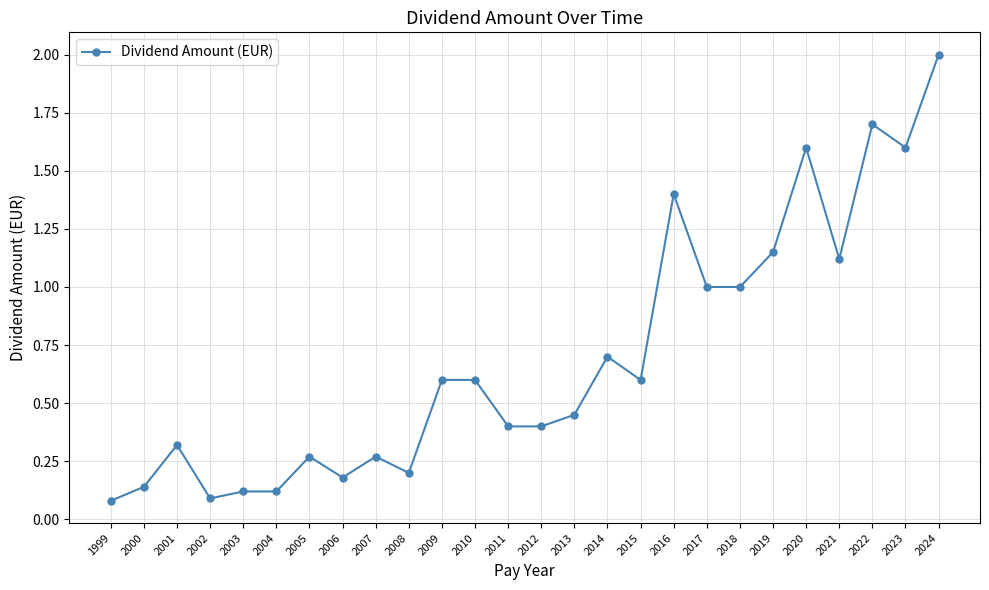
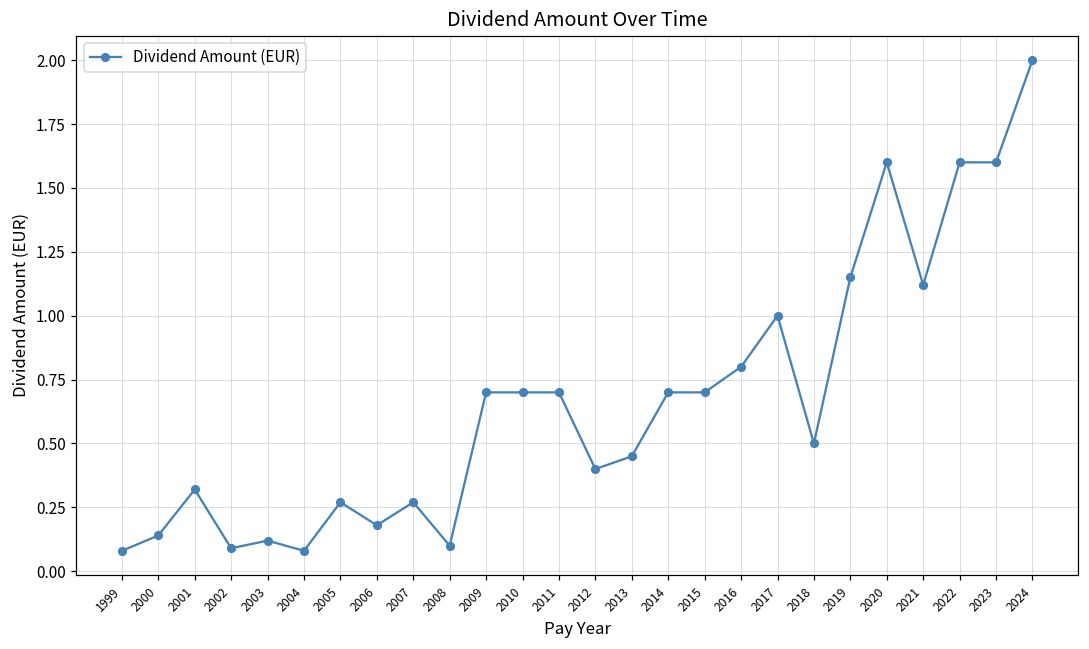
  {
    "1999": 0.08,
    "2000": 0.14,
    "2001": 0.32,
    "2002": 0.09,
    "2003": 0.12,
-   "2004": 0.12,
+   "2004": 0.08,
    "2005": 0.27,
    "2006": 0.18,
    "2007": 0.27,
-   "2008": 0.2,
-   "2009": 0.6,
-   "2010": 0.6,
-   "2011": 0.4,
+   "2008": 0.1,
+   "2009": 0.7,
+   "2010": 0.7,
+   "2011": 0.7,
    "2012": 0.40,
    "2013": 0.45,
    "2014": 0.70,
-   "2015": 0.6,
-   "2016": 1.4,
+   "2015": 0.7,
+   "2016": 0.8,
    "2017": 1.00,
-   "2018": 1.0,
+   "2018": 0.5,
    "2019": 1.15,
    "2020": 1.60,
    "2021": 1.12,
-   "2022": 1.7,
+   "2022": 1.6,
    "2023": 1.60,
    "2024": 2.00
  }
